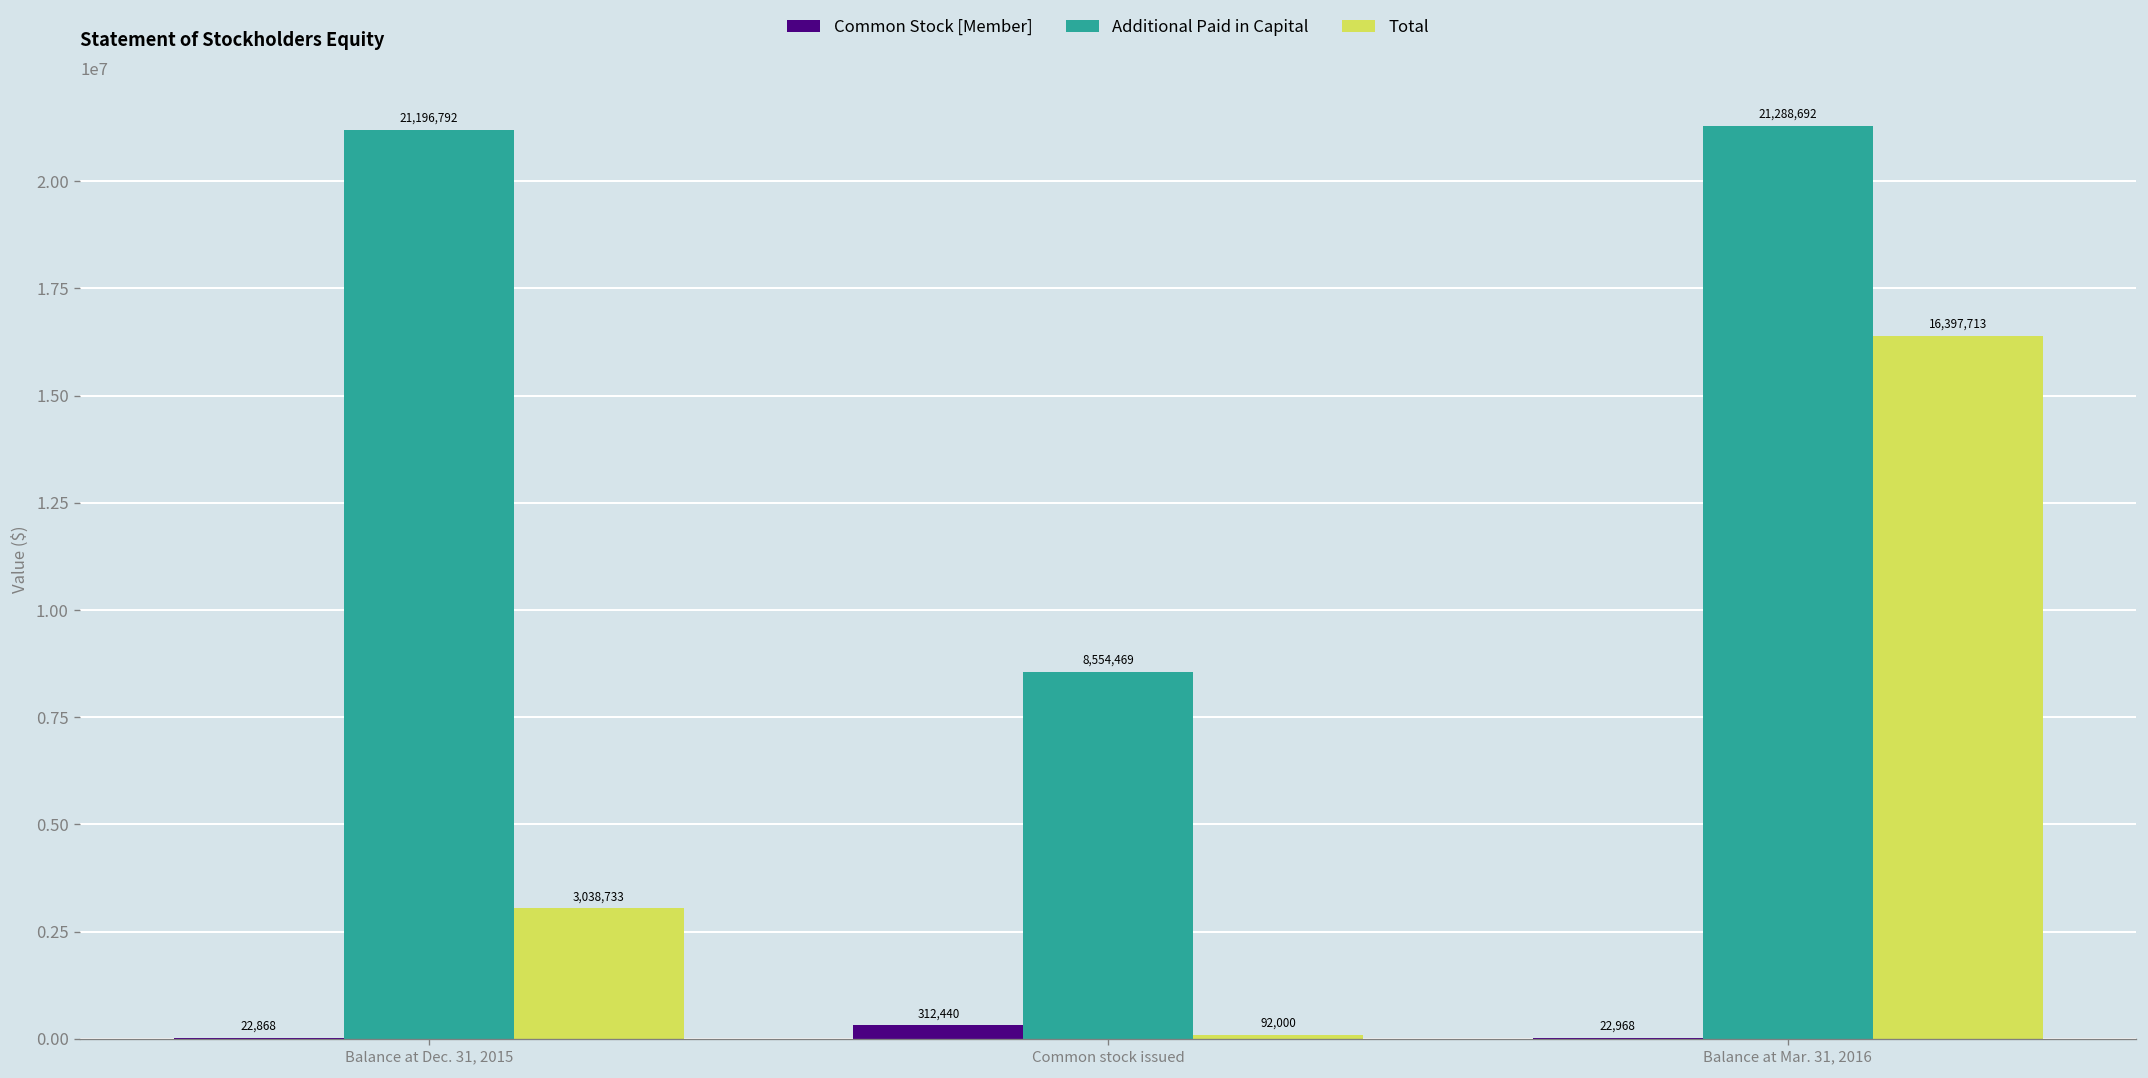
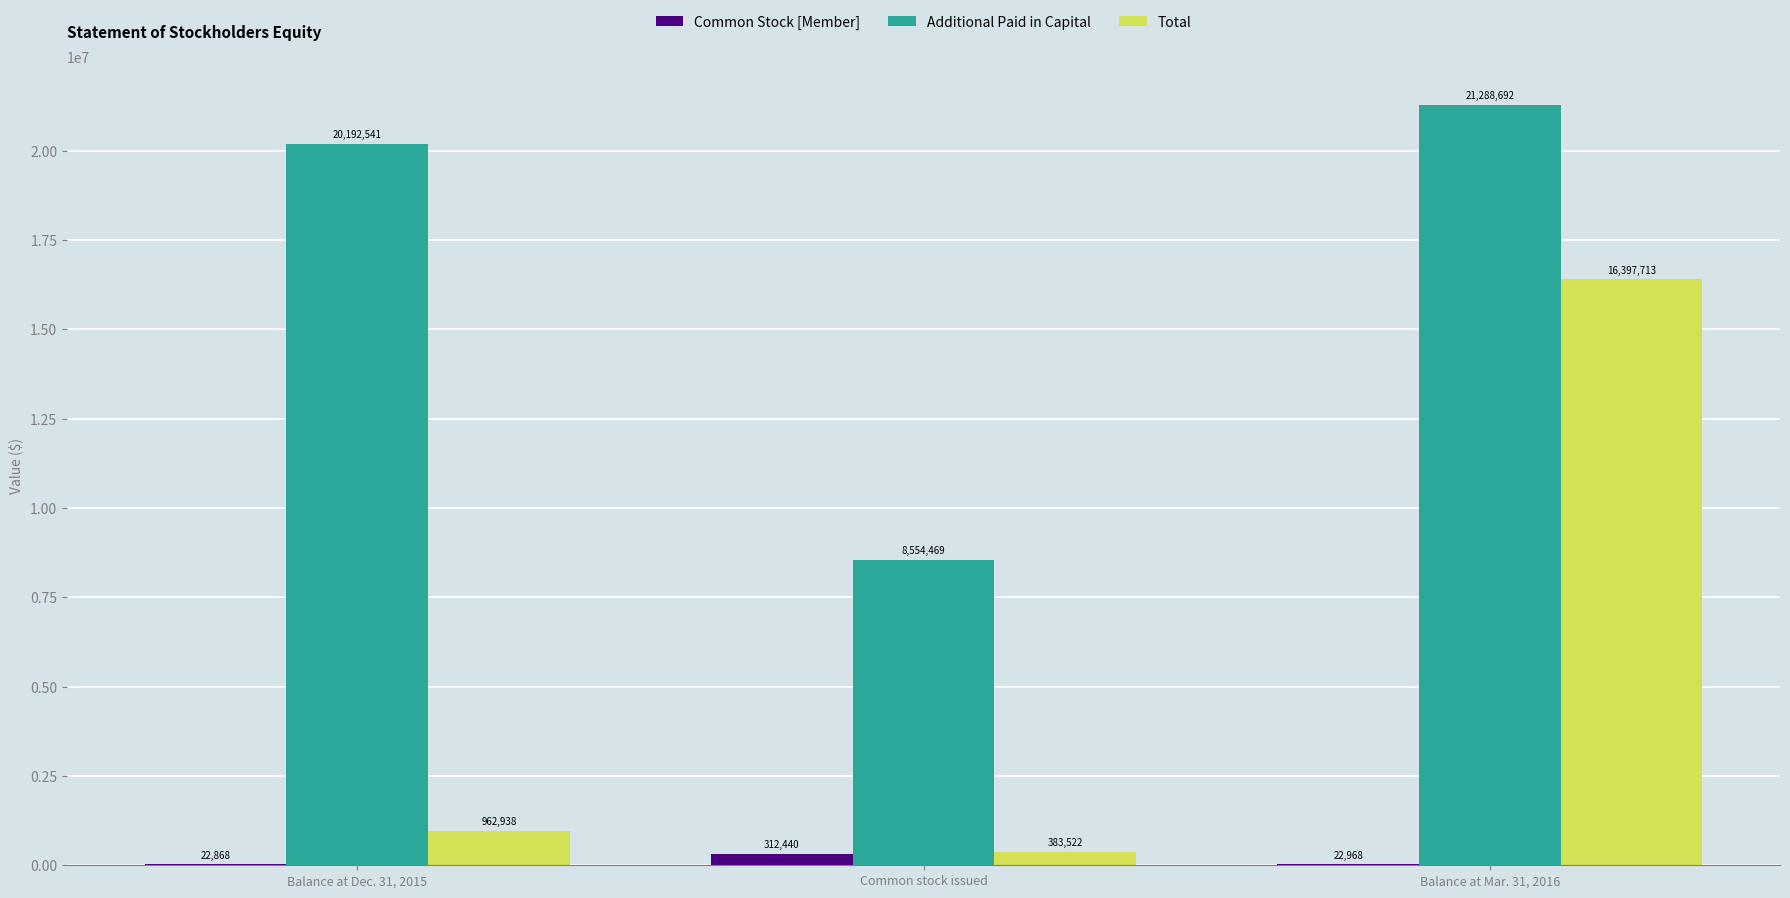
  {
    "Common Stock [Member]": {
      "Balance at Dec. 31, 2015": "22,868",
      "Common stock issued": "312,440",
      "Balance at Mar. 31, 2016": "22,968"
    },
    "Additional Paid in Capital": {
-     "Balance at Dec. 31, 2015": "21,196,792",
+     "Balance at Dec. 31, 2015": "20,192,541",
      "Common stock issued": "8,554,469",
      "Balance at Mar. 31, 2016": "21,288,692"
    },
    "Total": {
-     "Balance at Dec. 31, 2015": "3,038,733",
-     "Common stock issued": "92,000",
+     "Balance at Dec. 31, 2015": "962,938",
+     "Common stock issued": "383,522",
      "Balance at Mar. 31, 2016": "16,397,713"
    }
  }
